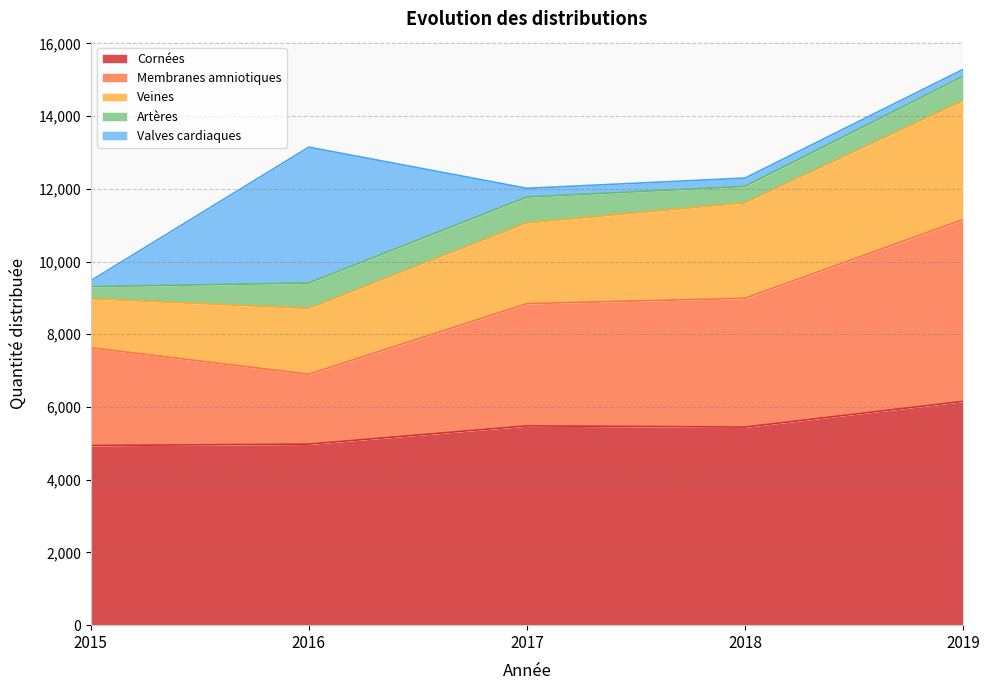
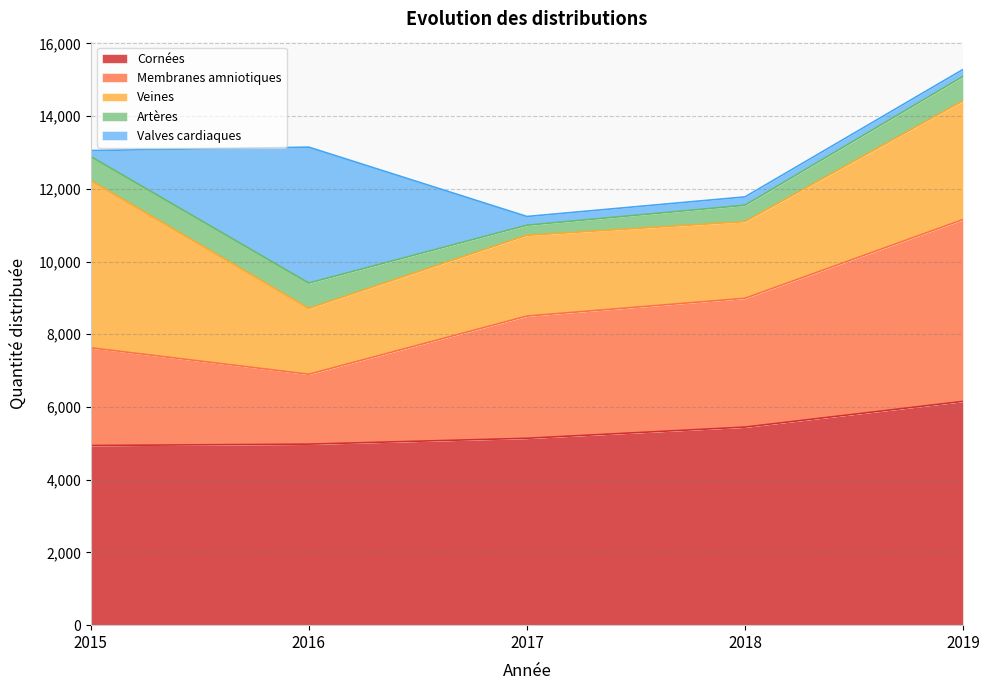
  {
    "Cornées": {
      "2015": "4,900",
      "2016": "5,000",
-     "2017": "5,500",
+     "2017": "5,100",
      "2018": "5,400",
      "2019": "6,200"
    },
    "Membranes amniotiques": {
      "2015": "2,700",
      "2016": "1,900",
      "2017": "3,400",
      "2018": "3,500",
      "2019": "5,000"
    },
    "Veines": {
-     "2015": "1,300",
+     "2015": "4,600",
      "2016": "1,800",
      "2017": "2,200",
-     "2018": "2,600",
+     "2018": "2,100",
      "2019": "3,300"
    },
    "Artères": {
-     "2015": "300",
+     "2015": "700",
      "2016": "700",
-     "2017": "700",
+     "2017": "300",
      "2018": "500",
      "2019": "700"
    },
    "Valves cardiaques": {
      "2015": "200",
      "2016": "3,700",
      "2017": "200",
      "2018": "200",
      "2019": "200"
    }
  }
